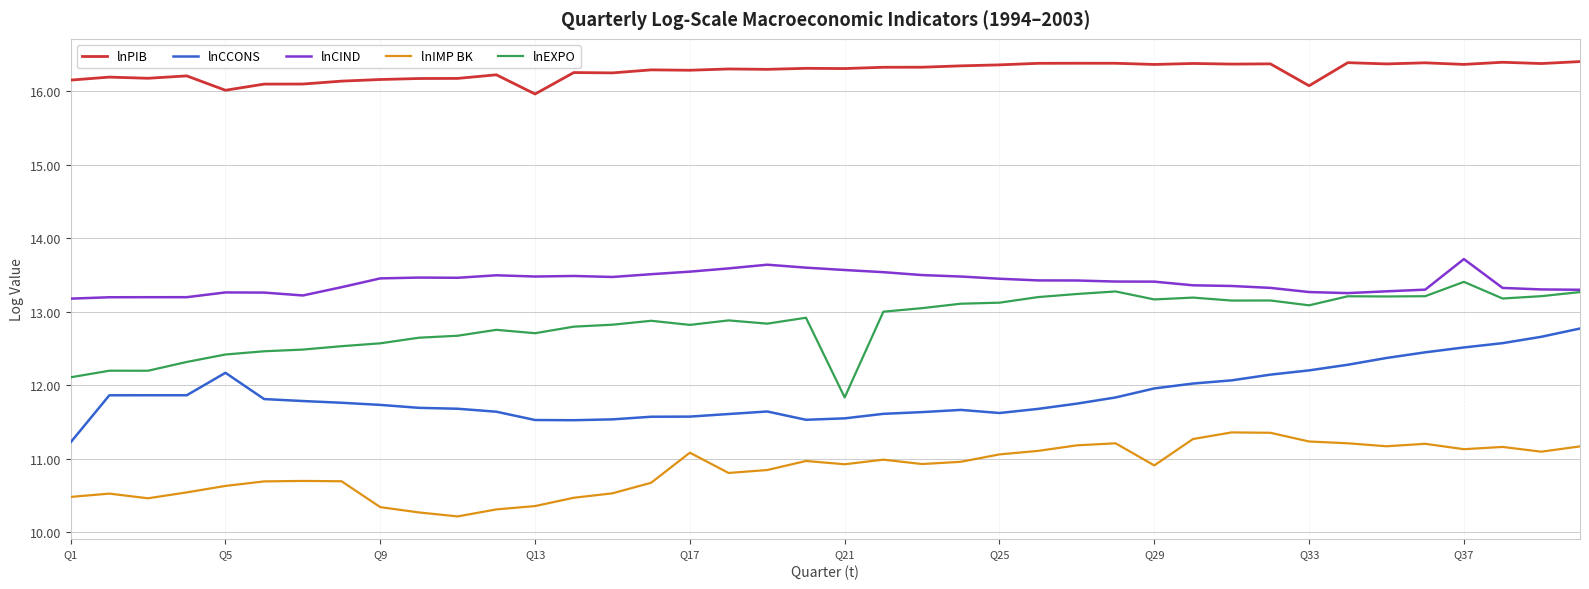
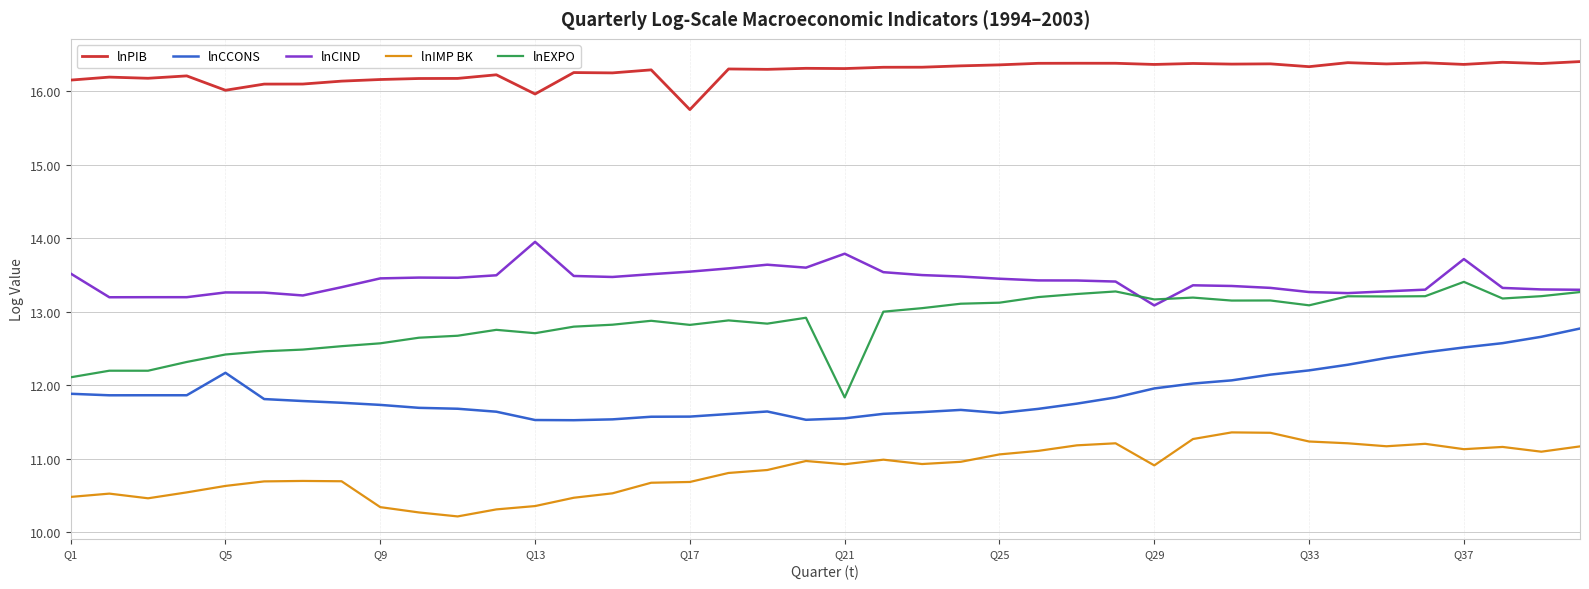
  {
    "lnPIB": {
      "Q1": 16.2,
      "Q5": 16.0,
      "Q9": 16.2,
      "Q13": 16.0,
-     "Q17": 16.3,
+     "Q17": 15.8,
      "Q21": 16.3,
      "Q25": 16.4,
      "Q29": 16.4,
-     "Q33": 16.1,
+     "Q33": 16.3,
      "Q37": 16.4
    },
    "lnCCONS": {
-     "Q1": 11.2,
+     "Q1": 11.9,
      "Q5": 12.2,
      "Q9": 11.7,
      "Q13": 11.5,
      "Q17": 11.6,
      "Q21": 11.6,
      "Q25": 11.6,
      "Q29": 12.0,
      "Q33": 12.2,
      "Q37": 12.5
    },
    "lnCIND": {
-     "Q1": 13.2,
+     "Q1": 13.5,
      "Q5": 13.3,
      "Q9": 13.5,
-     "Q13": 13.5,
+     "Q13": 14.0,
      "Q17": 13.5,
-     "Q21": 13.6,
+     "Q21": 13.8,
      "Q25": 13.4,
-     "Q29": 13.4,
+     "Q29": 13.1,
      "Q33": 13.3,
      "Q37": 13.7
    },
    "lnIMP BK": {
      "Q1": 10.5,
      "Q5": 10.6,
      "Q9": 10.3,
      "Q13": 10.4,
-     "Q17": 11.1,
+     "Q17": 10.7,
      "Q21": 10.9,
      "Q25": 11.1,
      "Q29": 10.9,
      "Q33": 11.2,
      "Q37": 11.1
    },
    "lnEXPO": {
      "Q1": 12.1,
      "Q5": 12.4,
      "Q9": 12.6,
      "Q13": 12.7,
      "Q17": 12.8,
      "Q21": 11.8,
      "Q25": 13.1,
      "Q29": 13.2,
      "Q33": 13.1,
      "Q37": 13.4
    }
  }
